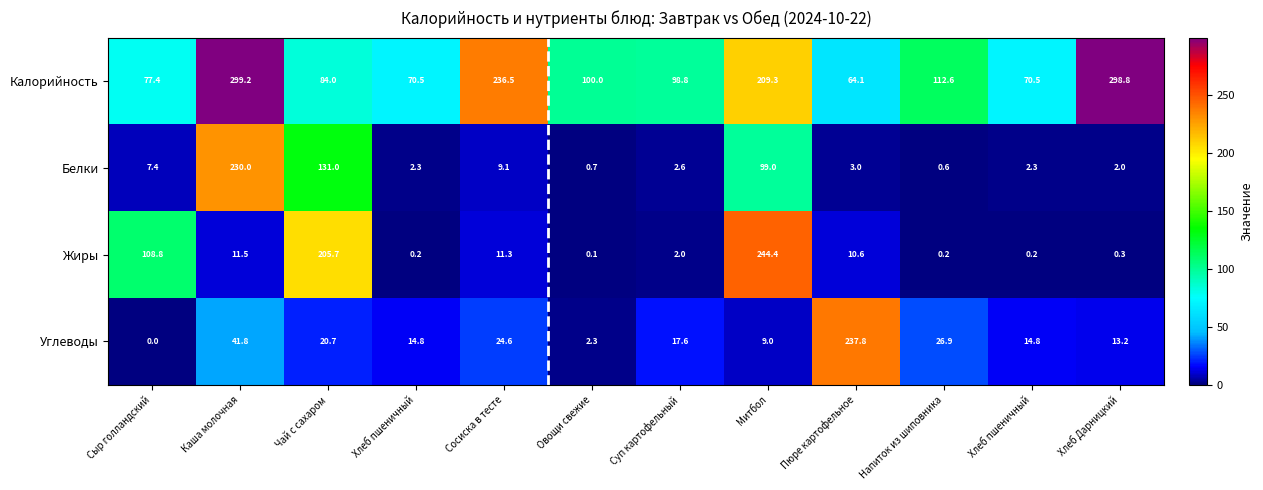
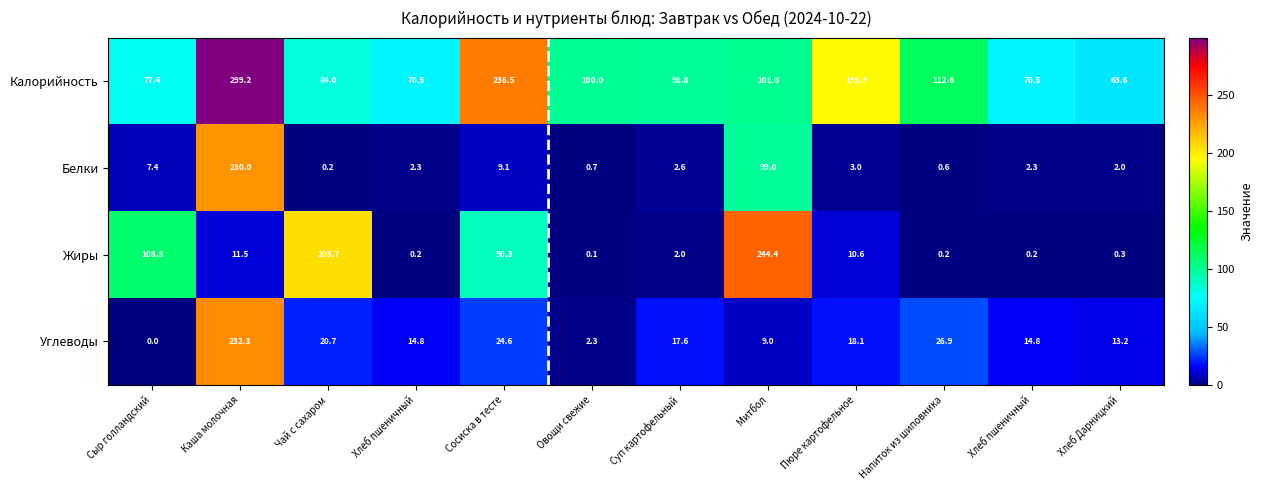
  {
    "Калорийность": {
      "Сыр голландский": 77.4,
      "Каша молочная": 299.2,
      "Чай с сахаром": 84.0,
      "Сосиска в тесте": 236.5,
      "Овощи свежие": 100.0,
      "Суп картофельный": 98.8,
-     "Митбол": 209.3,
-     "Пюре картофельное": 64.1,
+     "Митбол": 101.6,
+     "Пюре картофельное": 195.9,
      "Напиток из шиповника": 112.6,
-     "Хлеб Дарницкий": 298.8
+     "Хлеб Дарницкий": 63.6
    },
    "Белки": {
      "Сыр голландский": 7.4,
      "Каша молочная": 230.0,
-     "Чай с сахаром": 131.0,
+     "Чай с сахаром": 0.2,
      "Сосиска в тесте": 9.1,
      "Овощи свежие": 0.7,
      "Суп картофельный": 2.6,
      "Митбол": 99.0,
      "Пюре картофельное": 3.0,
      "Напиток из шиповника": 0.6,
      "Хлеб Дарницкий": 2.0
    },
    "Жиры": {
      "Сыр голландский": 108.8,
      "Каша молочная": 11.5,
      "Чай с сахаром": 205.7,
-     "Сосиска в тесте": 11.3,
+     "Сосиска в тесте": 90.3,
      "Овощи свежие": 0.1,
      "Суп картофельный": 2.0,
      "Митбол": 244.4,
      "Пюре картофельное": 10.6,
      "Напиток из шиповника": 0.2,
      "Хлеб Дарницкий": 0.3
    },
    "Углеводы": {
      "Сыр голландский": 0.0,
-     "Каша молочная": 41.8,
+     "Каша молочная": 232.3,
      "Чай с сахаром": 20.7,
      "Сосиска в тесте": 24.6,
      "Овощи свежие": 2.3,
      "Суп картофельный": 17.6,
      "Митбол": 9.0,
-     "Пюре картофельное": 237.8,
+     "Пюре картофельное": 18.1,
      "Напиток из шиповника": 26.9,
      "Хлеб Дарницкий": 13.2
    }
  }
